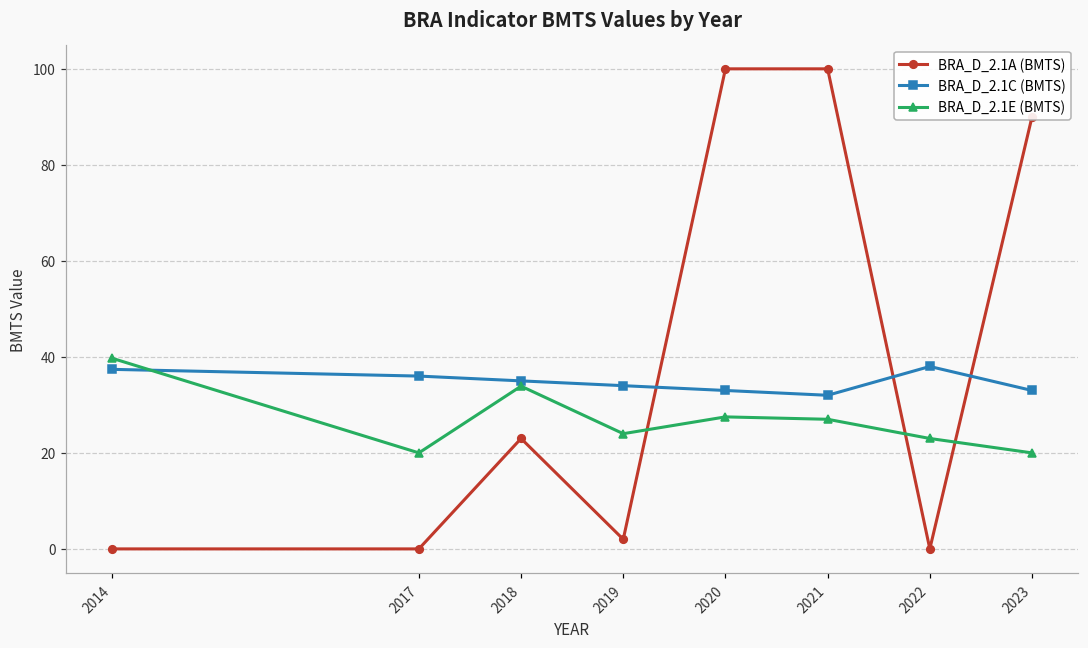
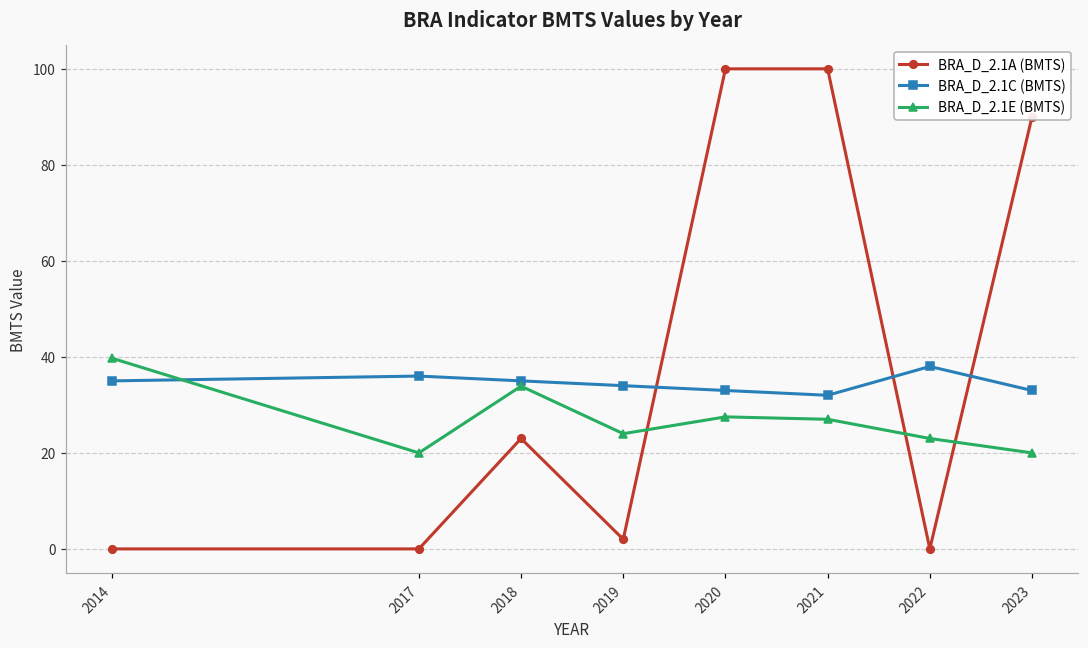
  {
    "BRA_D_2.1A (BMTS)": {
      "2014": 0,
      "2017": 0,
      "2018": 23,
      "2019": 2,
      "2020": 100,
      "2021": 100,
      "2022": 0
    },
    "BRA_D_2.1C (BMTS)": {
-     "2014": 37,
+     "2014": 35,
      "2017": 36,
      "2018": 35,
      "2019": 34,
      "2020": 33,
      "2021": 32,
      "2022": 38,
      "2023": 33
    },
    "BRA_D_2.1E (BMTS)": {
      "2014": 40,
      "2017": 20,
      "2018": 34,
      "2019": 24,
      "2020": 28,
      "2021": 27,
      "2022": 23,
      "2023": 20
    }
  }
